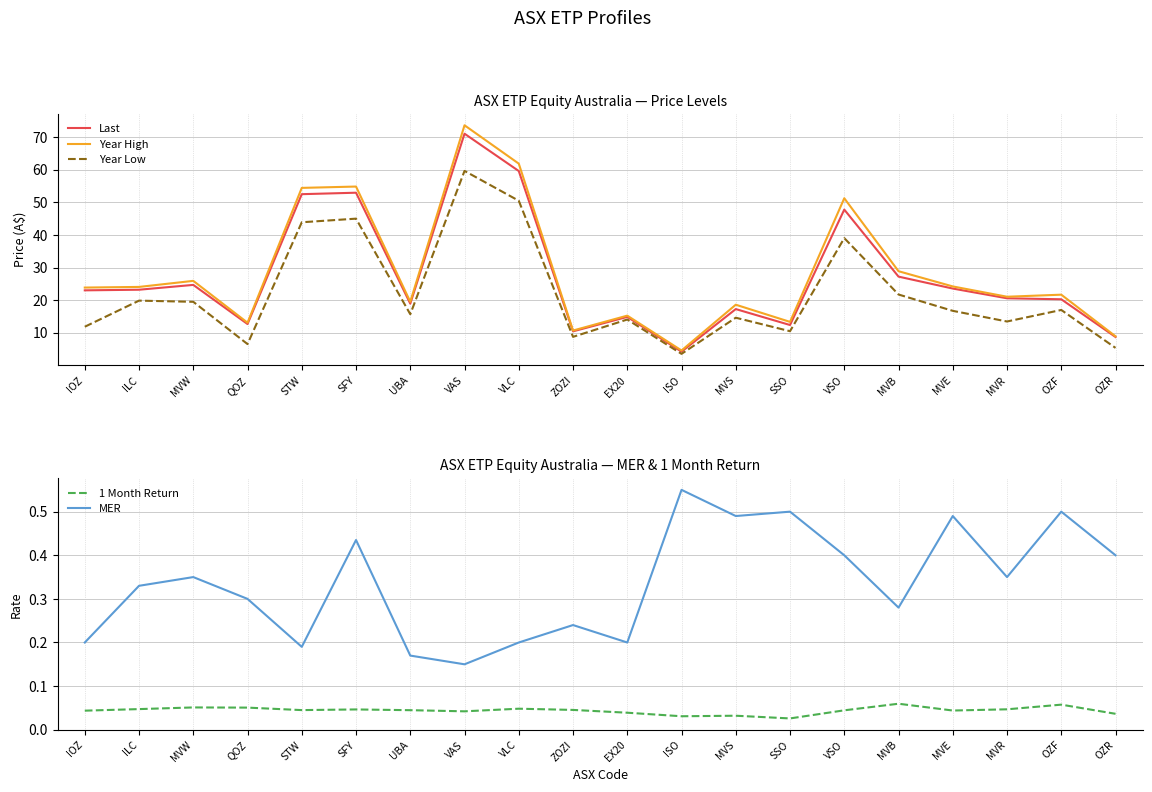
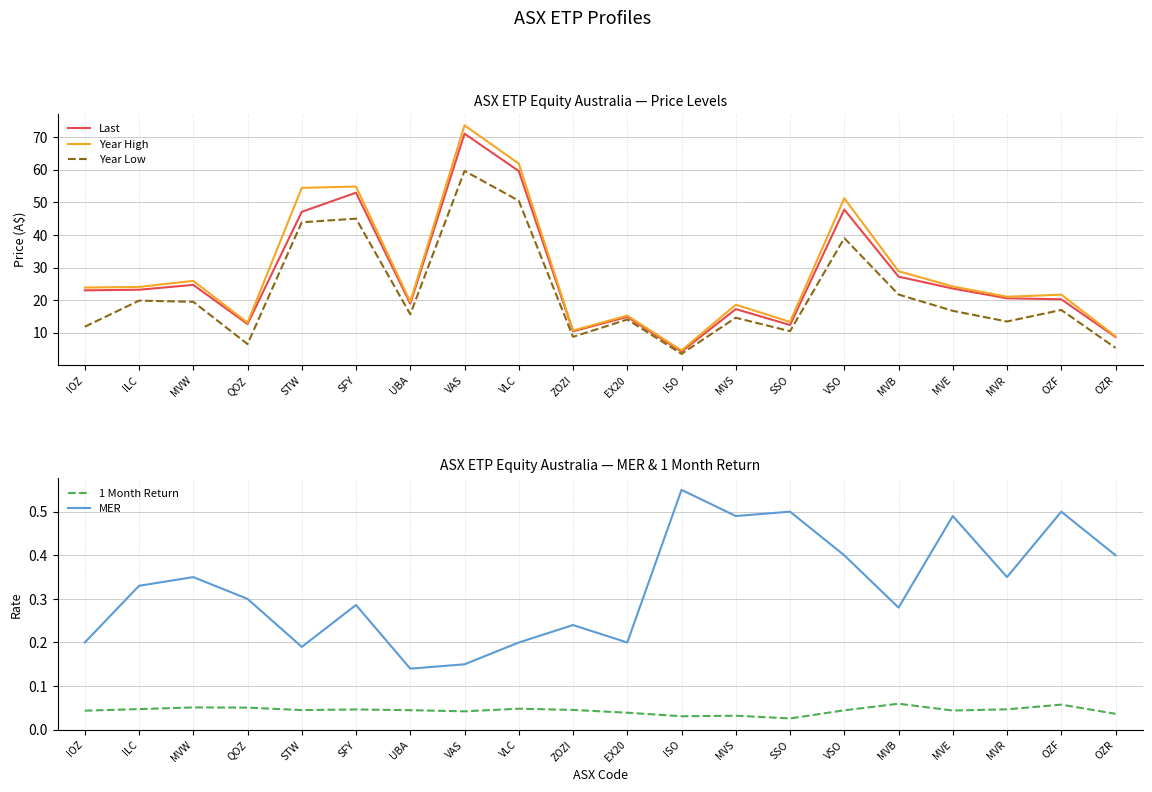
  {
    "ASX ETP Equity Australia — Price Levels": {
      "Last": {
        "IOZ": 23,
        "ILC": 23,
        "MVW": 25,
-       "STW": 53,
+       "STW": 47,
        "SFY": 53,
        "VAS": 71,
        "VLC": 60,
        "MVS": 17,
        "SSO": 12,
        "VSO": 48,
        "MVB": 27,
        "OZF": 20
      },
      "Year High": {
        "IOZ": 24,
        "ILC": 24,
        "MVW": 26,
        "STW": 54,
        "SFY": 55,
        "VAS": 74,
        "VLC": 62,
        "MVS": 19,
        "SSO": 13,
        "VSO": 51,
        "MVB": 29,
        "OZF": 22
      },
      "Year Low": {
        "IOZ": 12,
        "ILC": 20,
        "MVW": 19,
        "QOZ": 7,
        "STW": 44,
        "SFY": 45,
        "UBA": 16,
        "VAS": 60,
        "VLC": 50,
        "ZOZI": 9,
        "EX20": 14,
        "MVS": 15,
        "SSO": 10,
        "VSO": 39,
        "MVB": 22,
        "MVE": 17,
        "MVR": 13,
        "OZF": 17,
        "OZR": 5
      }
    },
    "ASX ETP Equity Australia — MER & 1 Month Return": {
      "1 Month Return": {
        "IOZ": 0.04,
        "ILC": 0.05,
        "MVW": 0.05,
        "QOZ": 0.05,
        "STW": 0.05,
        "SFY": 0.05,
        "UBA": 0.04,
        "VAS": 0.04,
        "VLC": 0.05,
        "ZOZI": 0.05,
        "EX20": 0.04,
        "ISO": 0.03,
        "MVS": 0.03,
        "SSO": 0.03,
        "VSO": 0.04,
        "MVB": 0.06,
        "MVE": 0.04,
        "MVR": 0.05,
        "OZF": 0.06,
        "OZR": 0.04
      },
      "MER": {
        "IOZ": 0.20,
        "ILC": 0.33,
        "MVW": 0.35,
        "QOZ": 0.30,
        "STW": 0.19,
-       "SFY": 0.44,
-       "UBA": 0.17,
+       "SFY": 0.29,
+       "UBA": 0.14,
        "VAS": 0.15,
        "VLC": 0.20,
        "ZOZI": 0.24,
        "EX20": 0.20,
        "ISO": 0.55,
        "MVS": 0.49,
        "SSO": 0.50,
        "VSO": 0.40,
        "MVB": 0.28,
        "MVE": 0.49,
        "MVR": 0.35,
        "OZF": 0.50,
        "OZR": 0.40
      }
    }
  }
